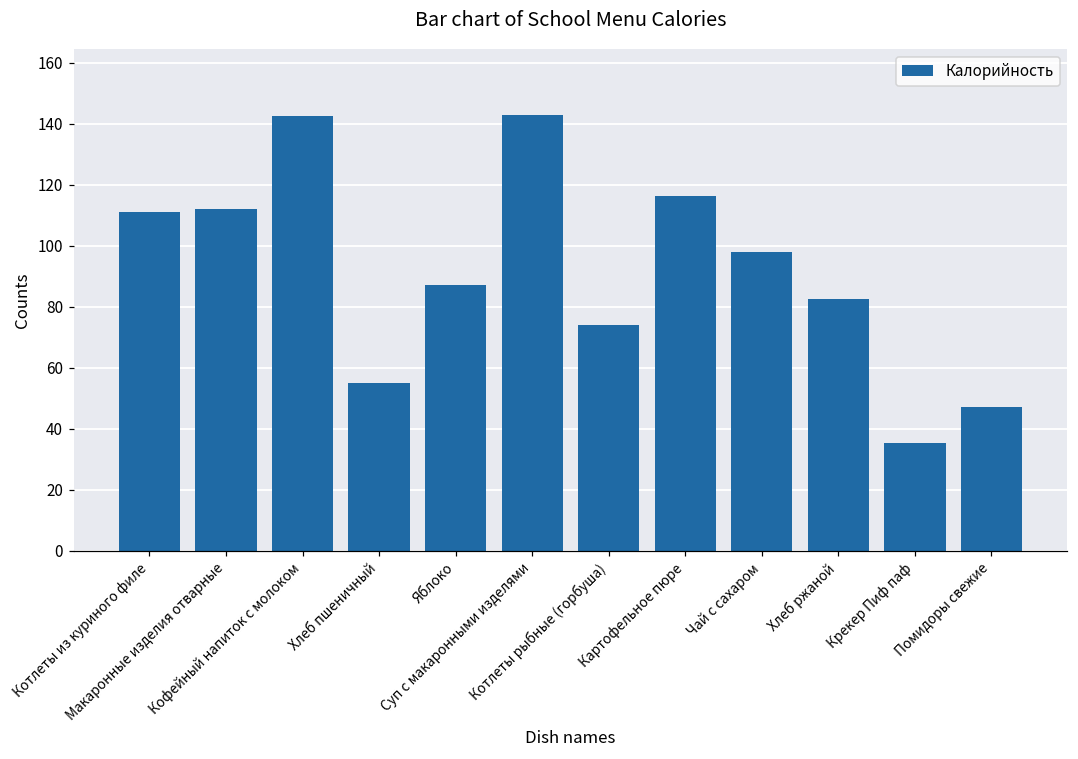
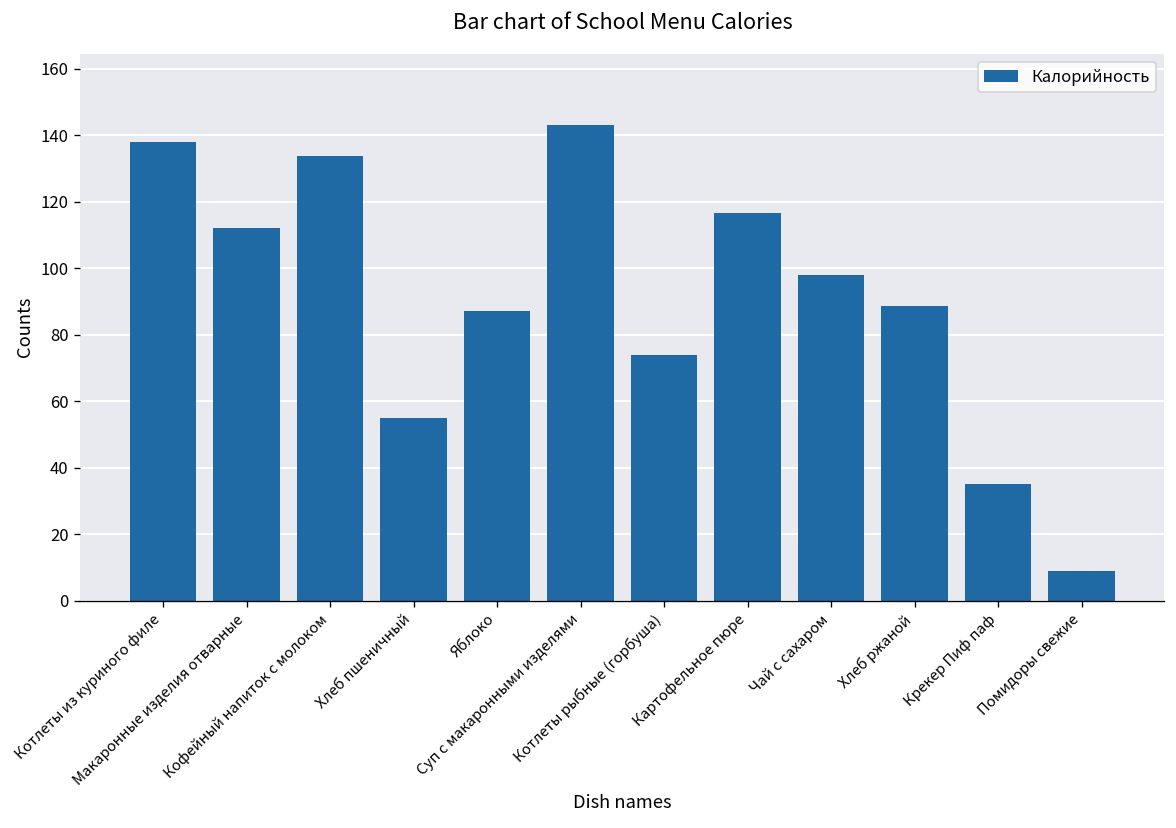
  {
-   "Котлеты из куриного филе": 111,
+   "Котлеты из куриного филе": 138,
    "Макаронные изделия отварные": 112,
-   "Кофейный напиток с молоком": 143,
+   "Кофейный напиток с молоком": 134,
    "Хлеб пшеничный": 55,
    "Яблоко": 87,
    "Суп с макаронными изделями": 143,
    "Котлеты рыбные (горбуша)": 74,
    "Картофельное пюре": 116,
    "Чай с сахаром": 98,
-   "Хлеб ржаной": 82,
+   "Хлеб ржаной": 89,
    "Крекер Пиф паф": 35,
-   "Помидоры свежие": 47
+   "Помидоры свежие": 9
  }
